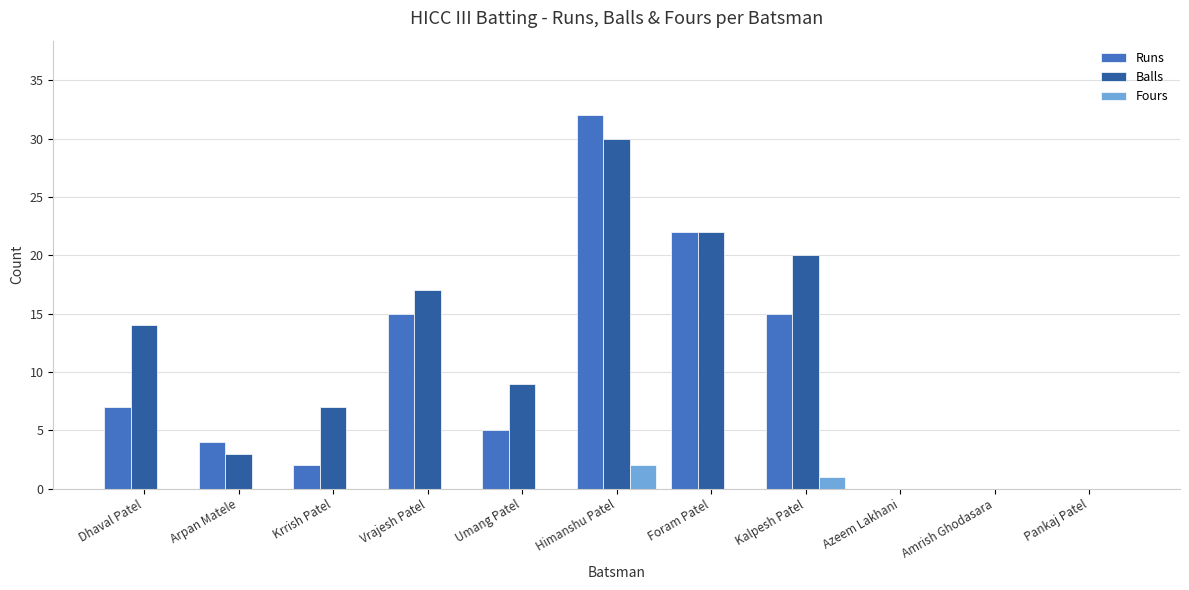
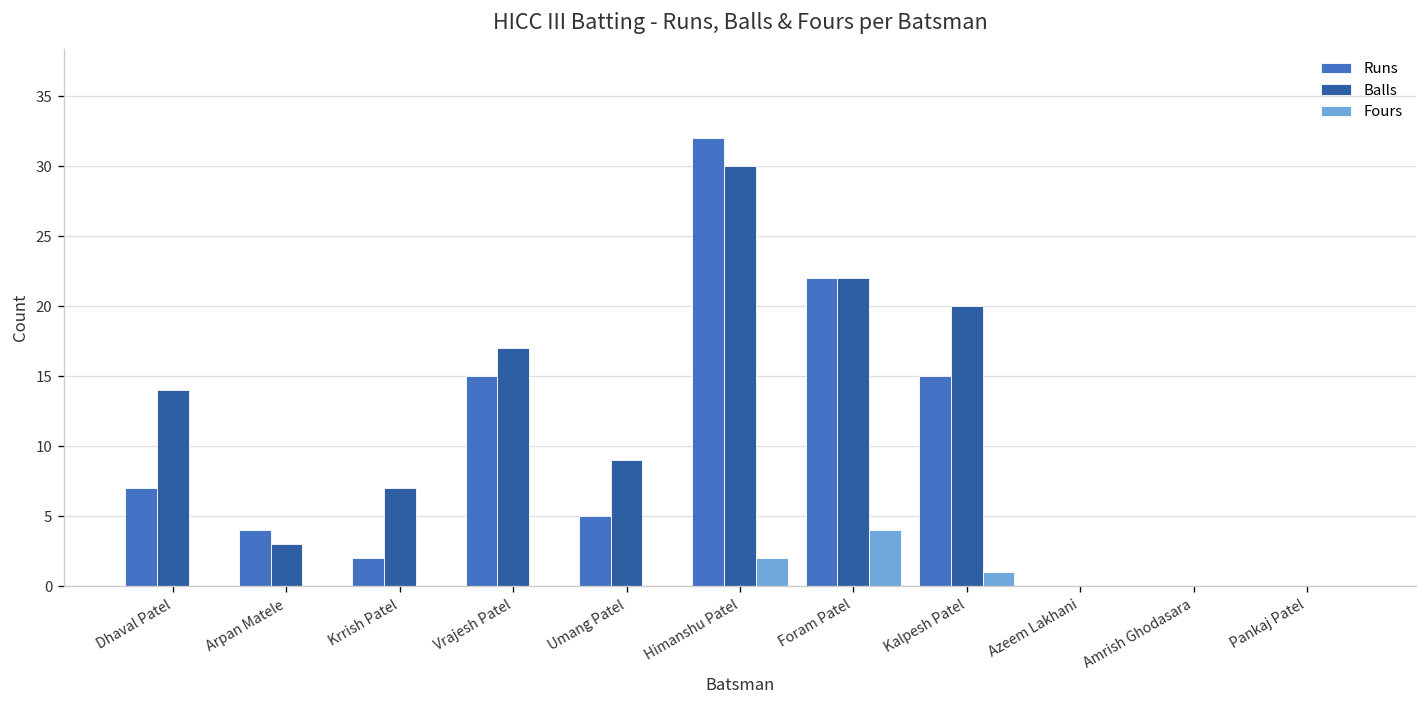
  {
    "Fours": {
      "Dhaval Patel": 0,
      "Arpan Matele": 0,
      "Krrish Patel": 0,
      "Vrajesh Patel": 0,
      "Umang Patel": 0,
      "Himanshu Patel": 2,
-     "Foram Patel": 0,
+     "Foram Patel": 4,
      "Kalpesh Patel": 1,
      "Azeem Lakhani": 0,
      "Amrish Ghodasara": 0,
      "Pankaj Patel": 0
    }
  }
